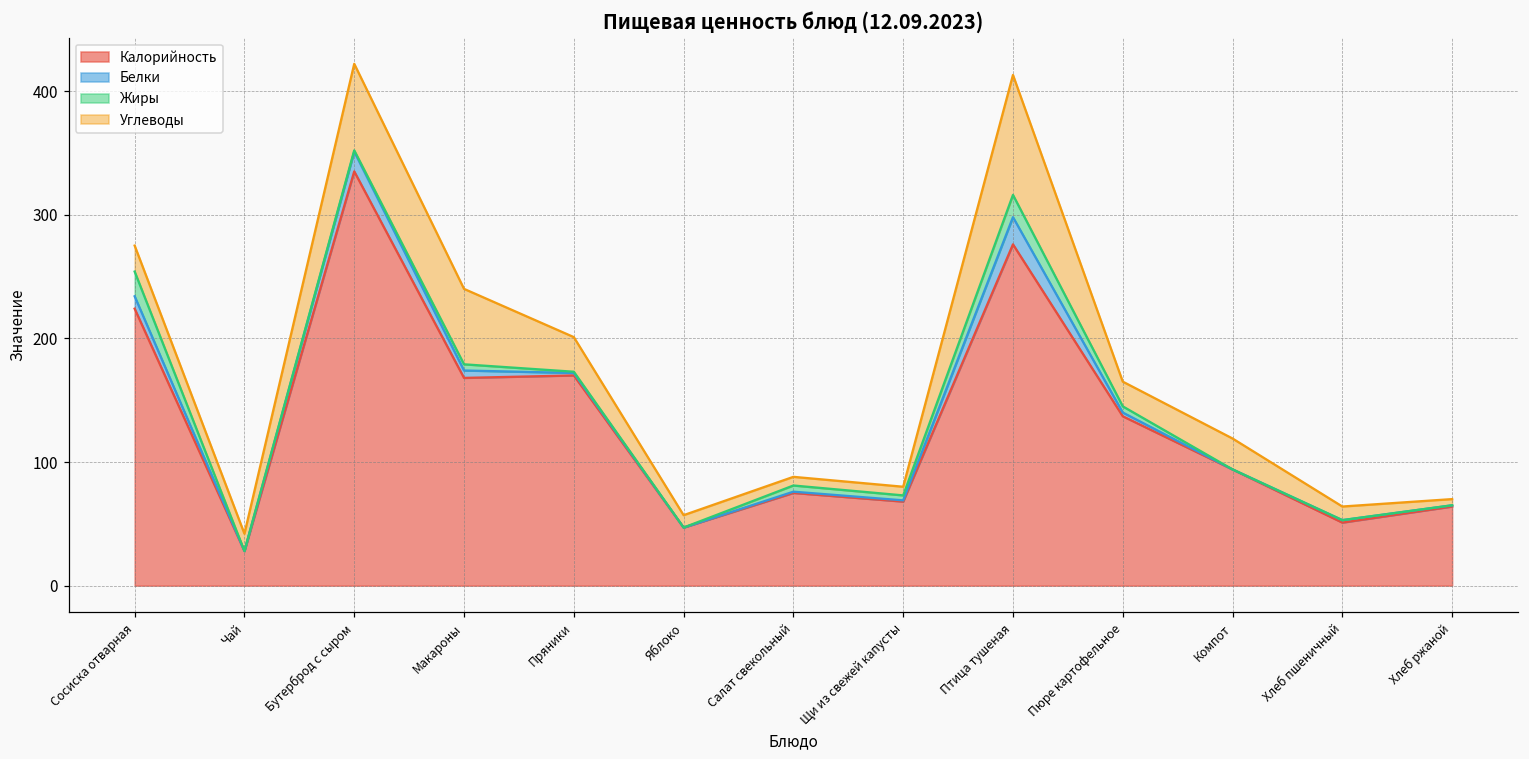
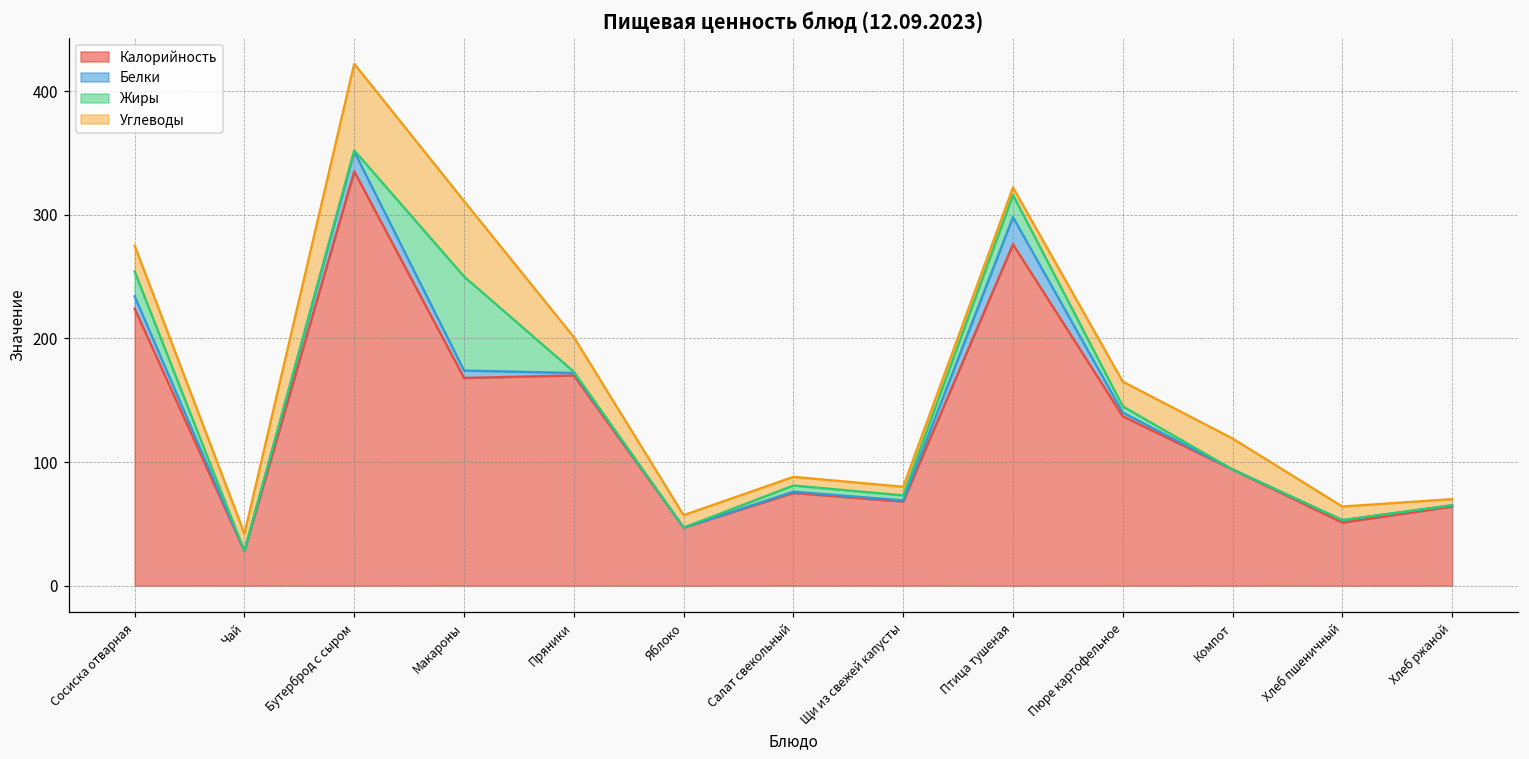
  {
    "Калорийность": {
      "Сосиска отварная": 224,
      "Бутерброд с сыром": 335,
      "Макароны": 168,
      "Птица тушеная": 276,
      "Пюре картофельное": 137
    },
    "Белки": {
      "Сосиска отварная": 10,
      "Макароны": 6,
      "Птица тушеная": 22,
      "Пюре картофельное": 3
    },
    "Жиры": {
      "Сосиска отварная": 20,
-     "Макароны": 5,
+     "Макароны": 76,
      "Салат свекольный": 5,
      "Щи из свежей капусты": 4,
      "Птица тушеная": 18,
      "Пюре картофельное": 5
    },
    "Углеводы": {
      "Сосиска отварная": 21,
      "Чай": 14,
      "Бутерброд с сыром": 70,
      "Макароны": 61,
      "Пряники": 28,
      "Яблоко": 10,
      "Салат свекольный": 7,
      "Щи из свежей капусты": 7,
-     "Птица тушеная": 97,
+     "Птица тушеная": 6,
      "Пюре картофельное": 20,
      "Компот": 25,
      "Хлеб пшеничный": 11,
      "Хлеб ржаной": 5
    }
  }
